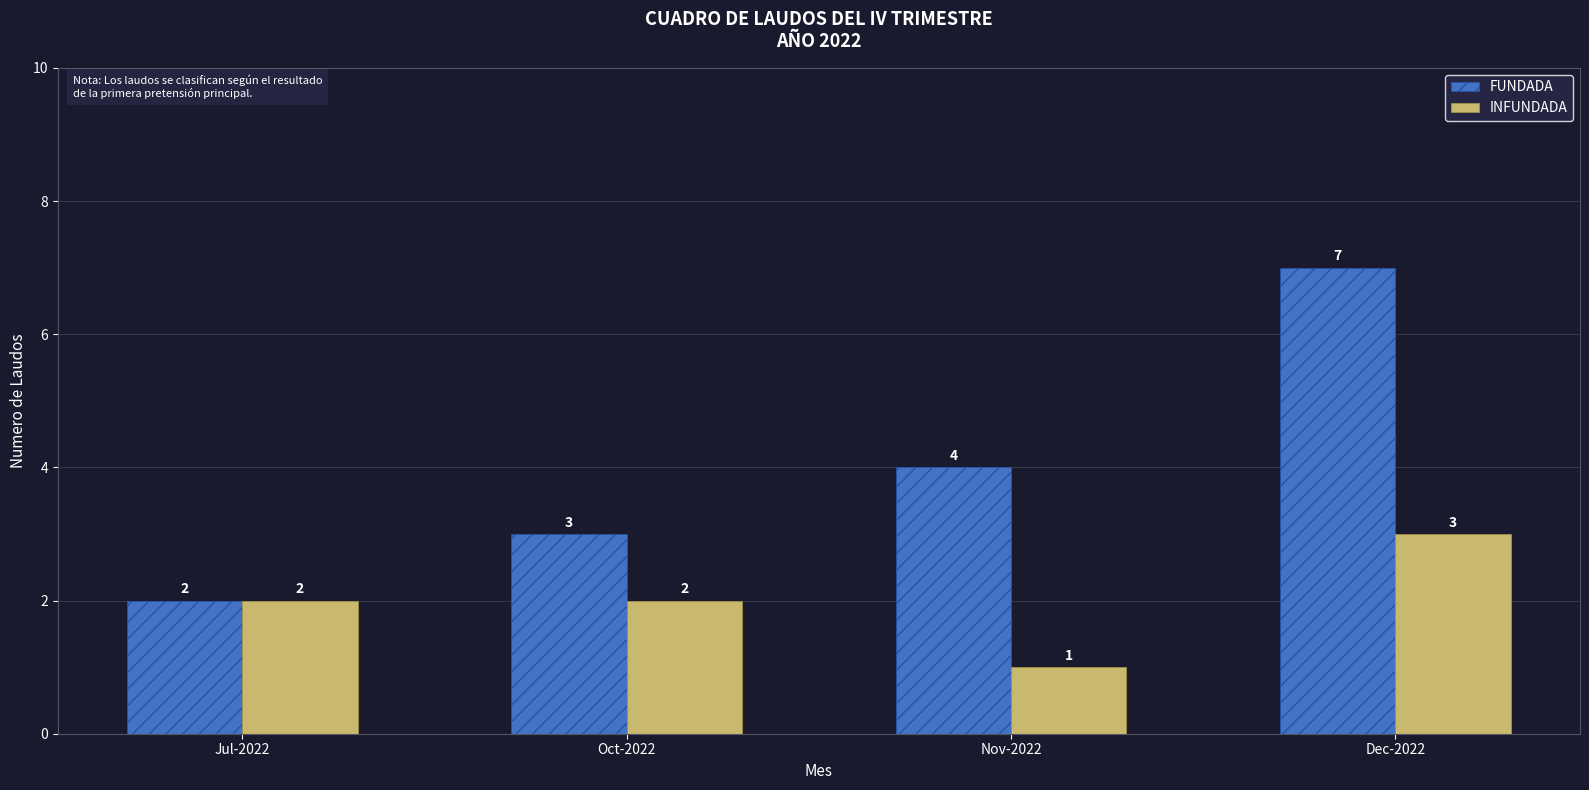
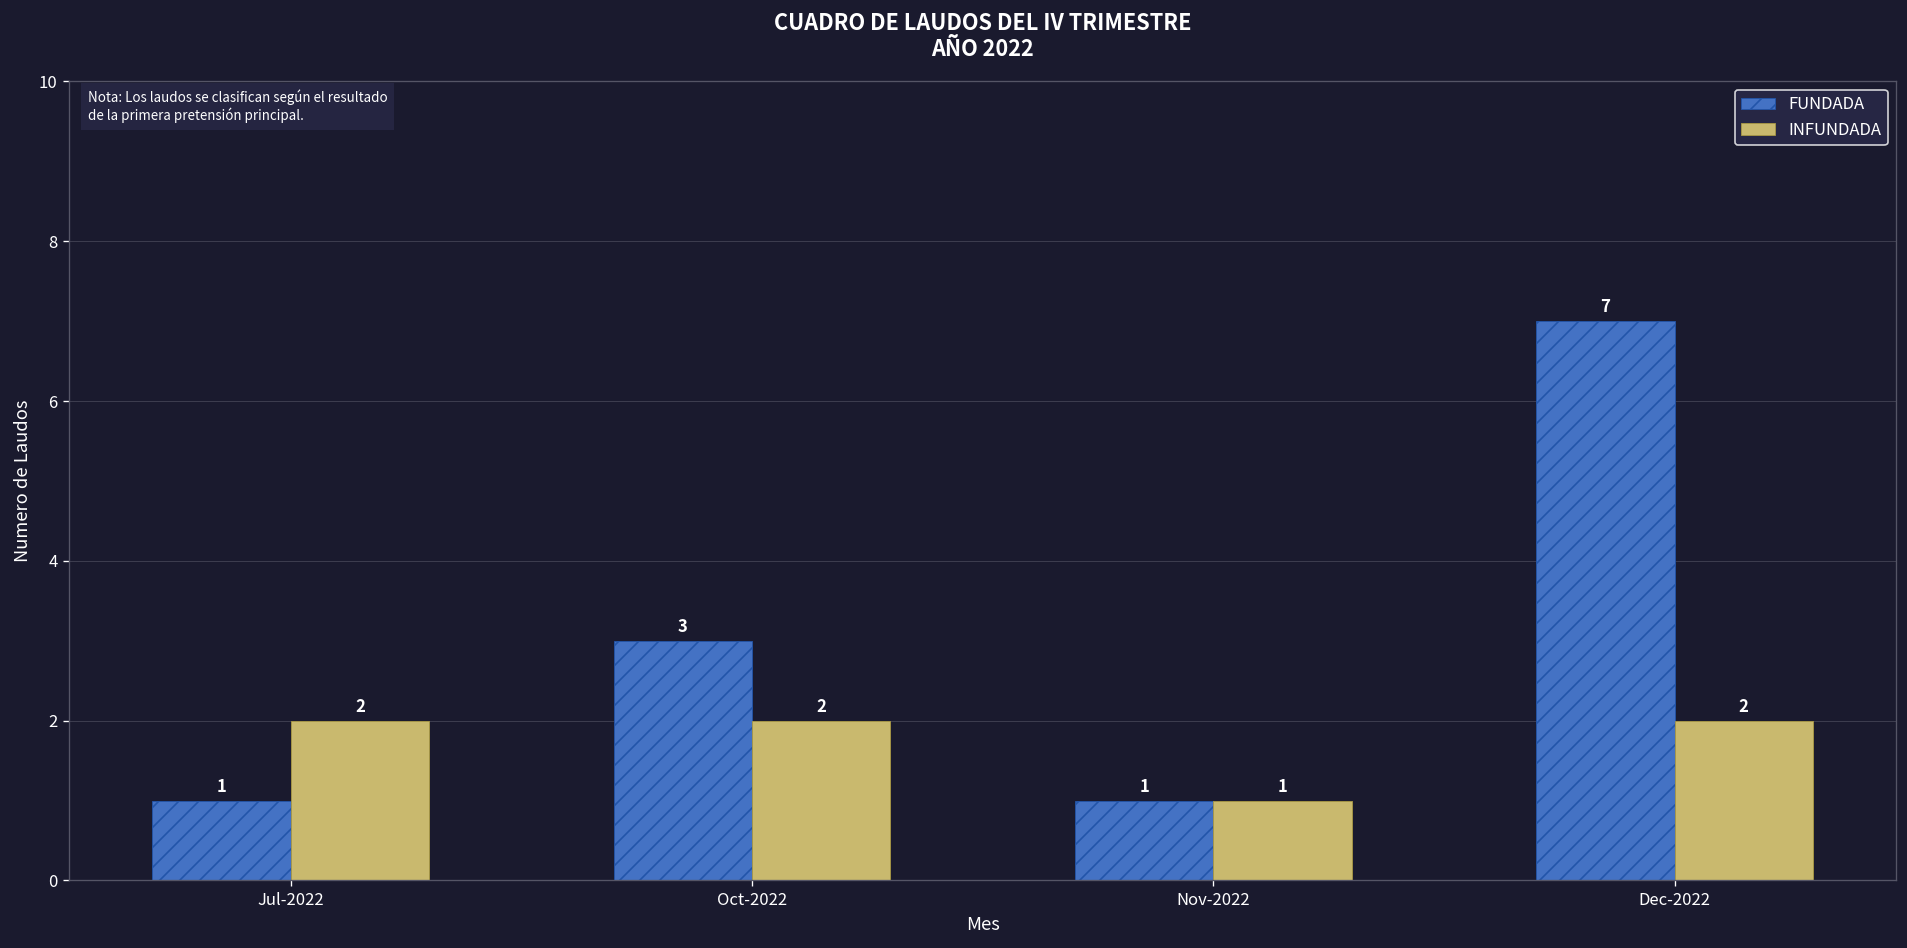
  {
    "FUNDADA": {
-     "Jul-2022": 2,
+     "Jul-2022": 1,
      "Oct-2022": 3,
-     "Nov-2022": 4,
+     "Nov-2022": 1,
      "Dec-2022": 7
    },
    "INFUNDADA": {
      "Jul-2022": 2,
      "Oct-2022": 2,
      "Nov-2022": 1,
-     "Dec-2022": 3
+     "Dec-2022": 2
    }
  }
